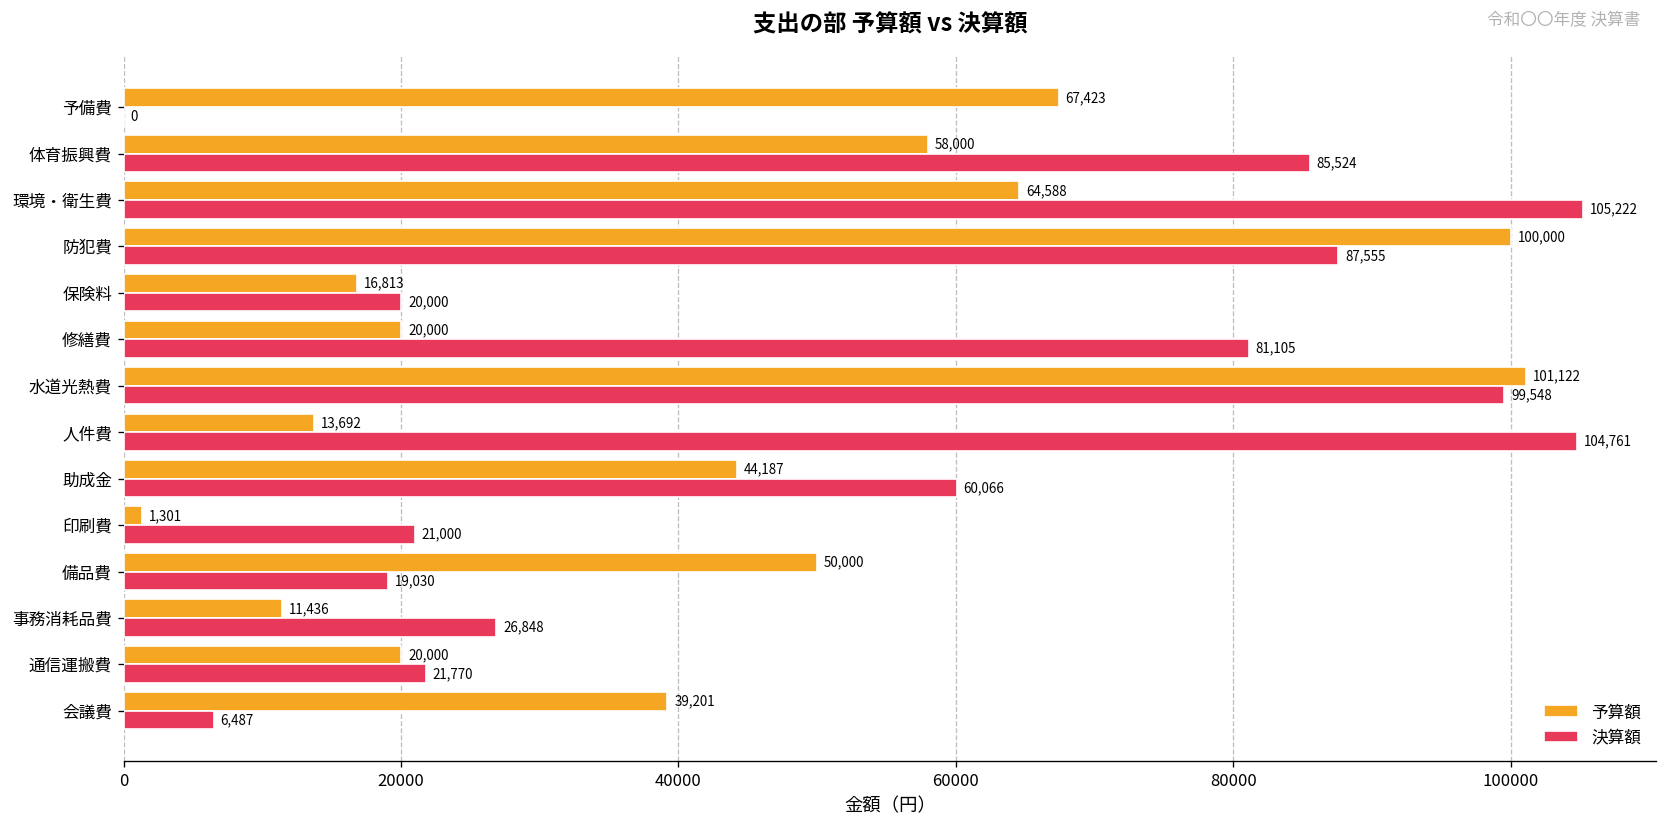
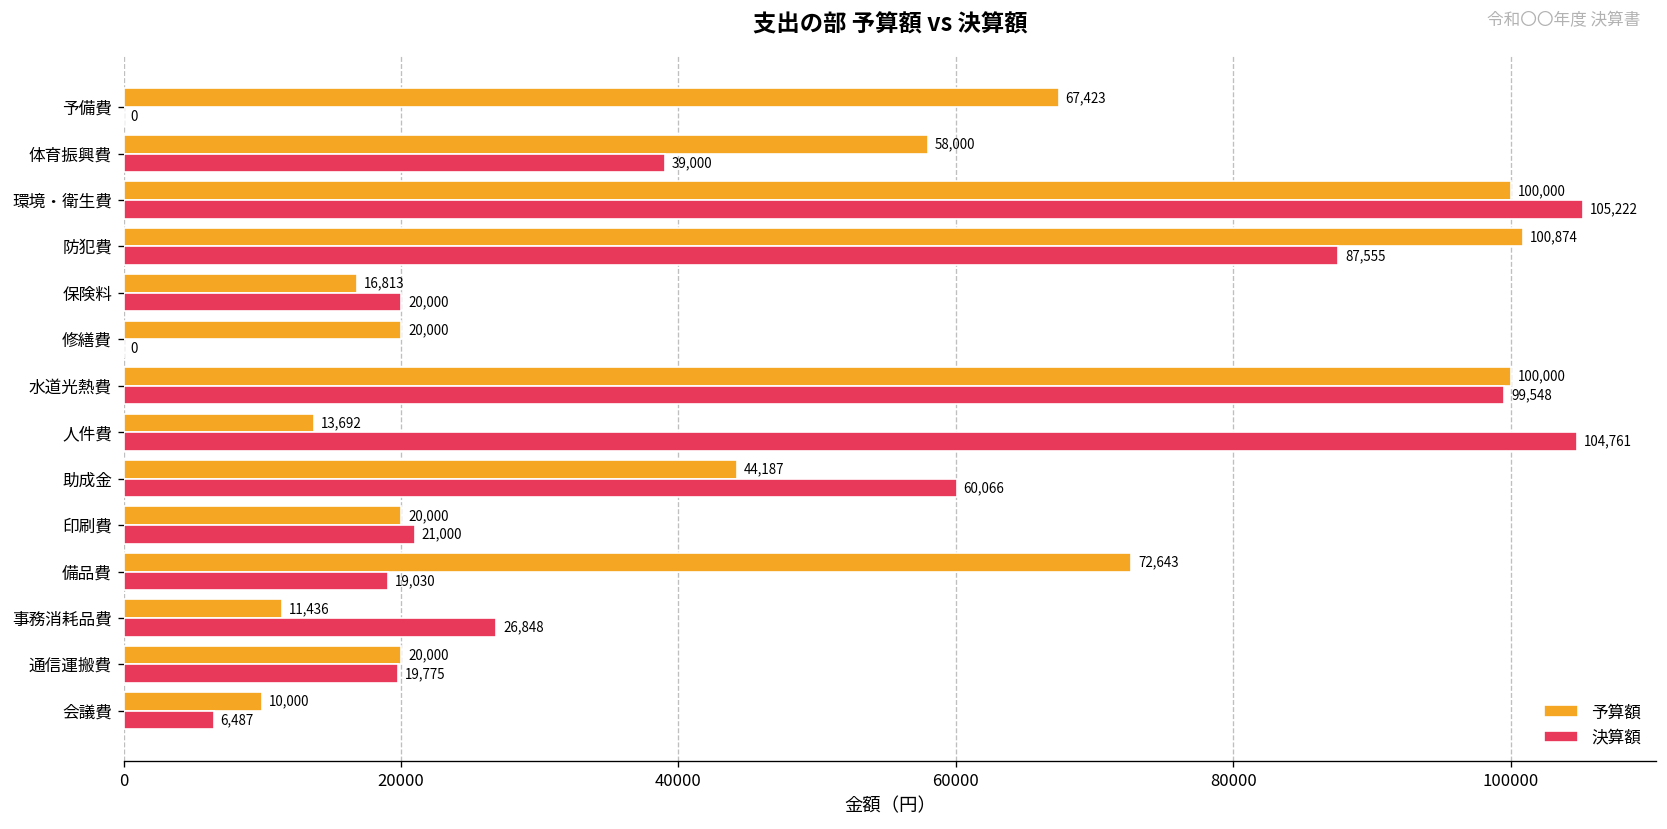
  {
    "予算額": {
      "予備費": "67,423",
      "体育振興費": "58,000",
-     "環境・衛生費": "64,588",
-     "防犯費": "100,000",
+     "環境・衛生費": "100,000",
+     "防犯費": "100,874",
      "保険料": "16,813",
      "修繕費": "20,000",
-     "水道光熱費": "101,122",
+     "水道光熱費": "100,000",
      "人件費": "13,692",
      "助成金": "44,187",
-     "印刷費": "1,301",
-     "備品費": "50,000",
+     "印刷費": "20,000",
+     "備品費": "72,643",
      "事務消耗品費": "11,436",
      "通信運搬費": "20,000",
-     "会議費": "39,201"
+     "会議費": "10,000"
    },
    "決算額": {
      "予備費": "0",
-     "体育振興費": "85,524",
+     "体育振興費": "39,000",
      "環境・衛生費": "105,222",
      "防犯費": "87,555",
      "保険料": "20,000",
-     "修繕費": "81,105",
+     "修繕費": "0",
      "水道光熱費": "99,548",
      "人件費": "104,761",
      "助成金": "60,066",
      "印刷費": "21,000",
      "備品費": "19,030",
      "事務消耗品費": "26,848",
-     "通信運搬費": "21,770",
+     "通信運搬費": "19,775",
      "会議費": "6,487"
    }
  }
